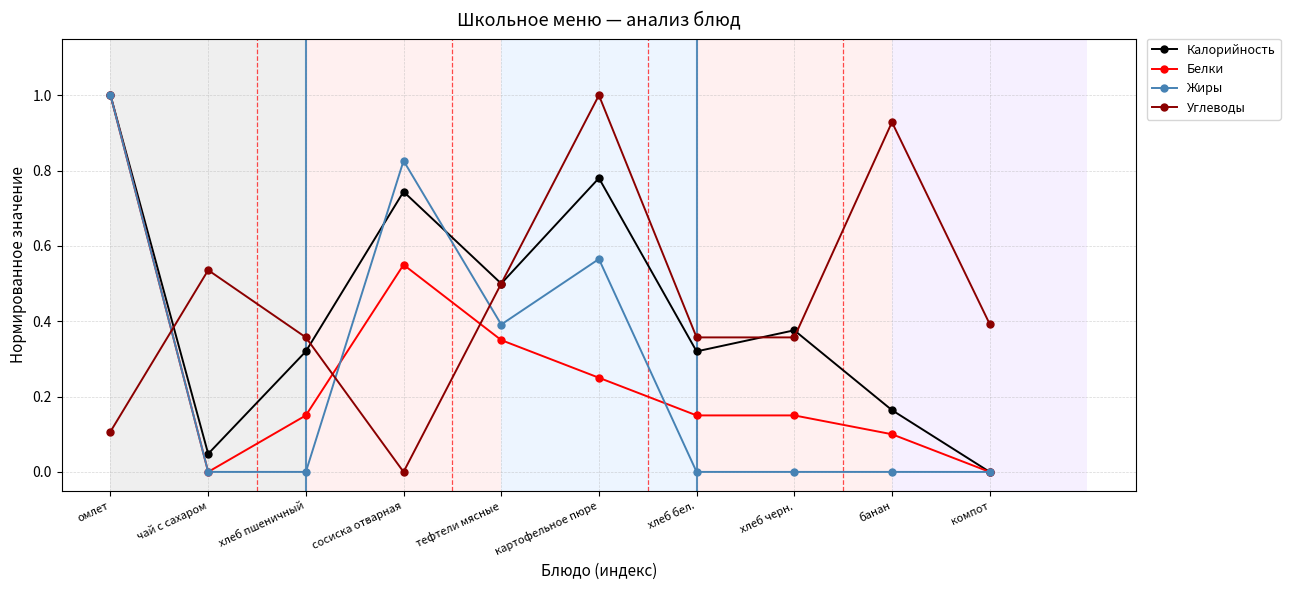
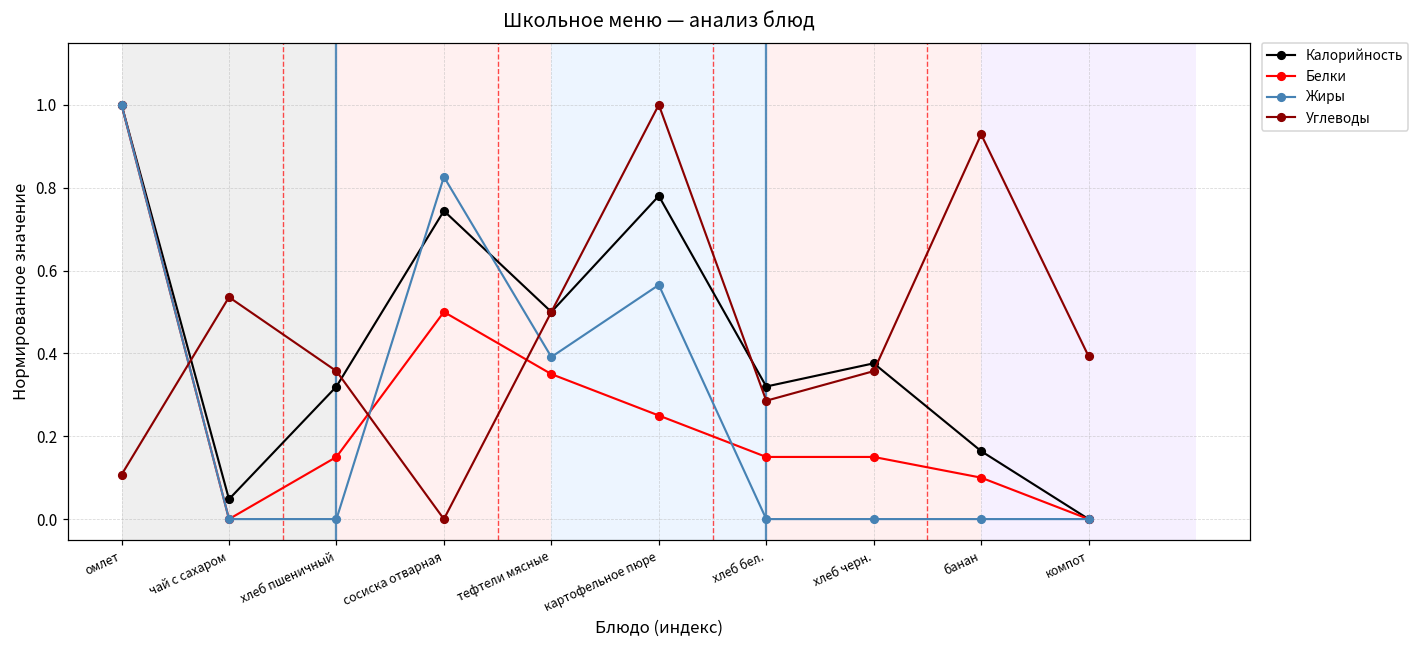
  {
    "Калорийность": {
      "чай с сахаром": 0.05,
      "хлеб пшеничный": 0.32,
      "сосиска отварная": 0.74,
      "картофельное пюре": 0.78,
      "хлеб бел.": 0.32,
      "хлеб черн.": 0.38,
      "банан": 0.16
    },
    "Белки": {
      "хлеб пшеничный": 0.15,
-     "сосиска отварная": 0.55,
+     "сосиска отварная": 0.50,
      "тефтели мясные": 0.35,
      "картофельное пюре": 0.25,
      "хлеб бел.": 0.15,
      "хлеб черн.": 0.15,
      "банан": 0.10
    },
    "Жиры": {
      "хлеб пшеничный": 0.00,
      "сосиска отварная": 0.83,
      "тефтели мясные": 0.39,
      "картофельное пюре": 0.57,
      "хлеб бел.": 0.00,
      "хлеб черн.": 0.00,
      "банан": 0.00
    },
    "Углеводы": {
      "омлет": 0.11,
      "чай с сахаром": 0.54,
      "хлеб пшеничный": 0.36,
      "сосиска отварная": 0.00,
      "картофельное пюре": 1.00,
-     "хлеб бел.": 0.36,
+     "хлеб бел.": 0.29,
      "хлеб черн.": 0.36,
      "банан": 0.93,
      "компот": 0.39
    }
  }
